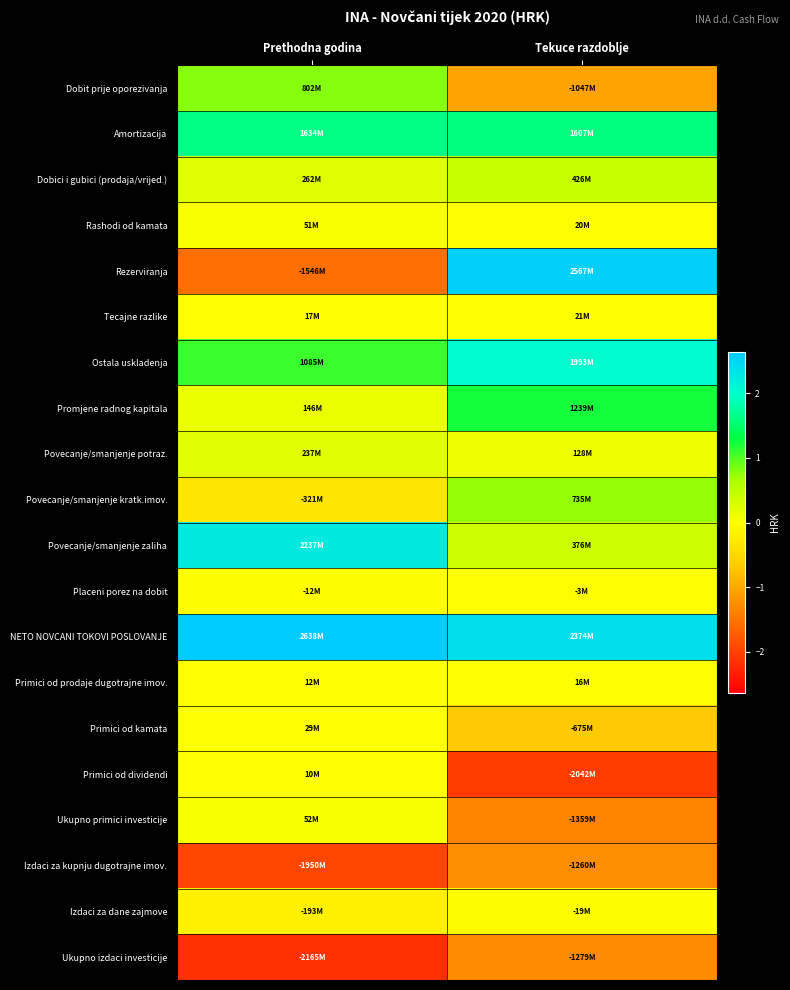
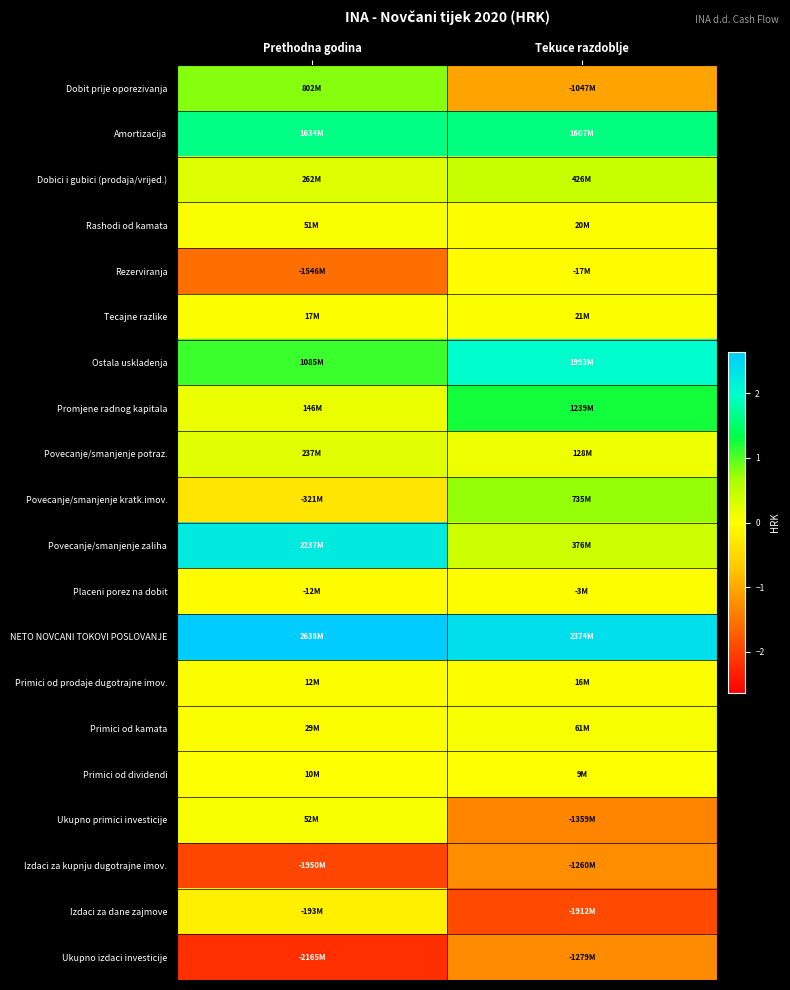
  {
    "Dobit prije oporezivanja": {
      "Prethodna godina": "802M",
      "Tekuce razdoblje": "-1047M"
    },
    "Amortizacija": {
      "Prethodna godina": "1634M",
      "Tekuce razdoblje": "1607M"
    },
    "Dobici i gubici (prodaja/vrijed.)": {
      "Prethodna godina": "262M",
      "Tekuce razdoblje": "426M"
    },
    "Rashodi od kamata": {
      "Prethodna godina": "51M",
      "Tekuce razdoblje": "20M"
    },
    "Rezerviranja": {
      "Prethodna godina": "-1546M",
-     "Tekuce razdoblje": "2567M"
+     "Tekuce razdoblje": "-17M"
    },
    "Tecajne razlike": {
      "Prethodna godina": "17M",
      "Tekuce razdoblje": "21M"
    },
    "Ostala uskladenja": {
      "Prethodna godina": "1085M",
      "Tekuce razdoblje": "1993M"
    },
    "Promjene radnog kapitala": {
      "Prethodna godina": "146M",
      "Tekuce razdoblje": "1239M"
    },
    "Povecanje/smanjenje potraz.": {
      "Prethodna godina": "237M",
      "Tekuce razdoblje": "128M"
    },
    "Povecanje/smanjenje kratk.imov.": {
      "Prethodna godina": "-321M",
      "Tekuce razdoblje": "735M"
    },
    "Povecanje/smanjenje zaliha": {
      "Prethodna godina": "2237M",
      "Tekuce razdoblje": "376M"
    },
    "Placeni porez na dobit": {
      "Prethodna godina": "-12M",
      "Tekuce razdoblje": "-3M"
    },
    "NETO NOVCANI TOKOVI POSLOVANJE": {
      "Prethodna godina": "2638M",
      "Tekuce razdoblje": "2374M"
    },
    "Primici od prodaje dugotrajne imov.": {
      "Prethodna godina": "12M",
      "Tekuce razdoblje": "16M"
    },
    "Primici od kamata": {
      "Prethodna godina": "29M",
-     "Tekuce razdoblje": "-675M"
+     "Tekuce razdoblje": "61M"
    },
    "Primici od dividendi": {
      "Prethodna godina": "10M",
-     "Tekuce razdoblje": "-2042M"
+     "Tekuce razdoblje": "9M"
    },
    "Ukupno primici investicije": {
      "Prethodna godina": "52M",
      "Tekuce razdoblje": "-1359M"
    },
    "Izdaci za kupnju dugotrajne imov.": {
      "Prethodna godina": "-1950M",
      "Tekuce razdoblje": "-1260M"
    },
    "Izdaci za dane zajmove": {
      "Prethodna godina": "-193M",
-     "Tekuce razdoblje": "-19M"
+     "Tekuce razdoblje": "-1912M"
    },
    "Ukupno izdaci investicije": {
      "Prethodna godina": "-2165M",
      "Tekuce razdoblje": "-1279M"
    }
  }
